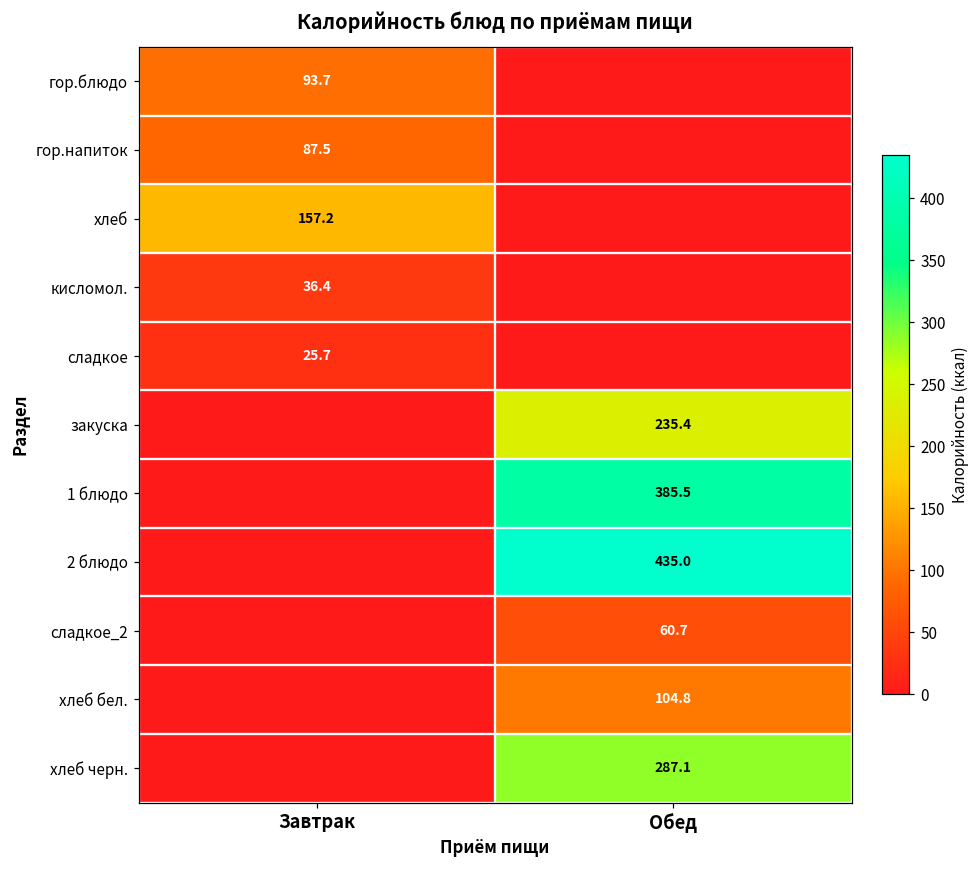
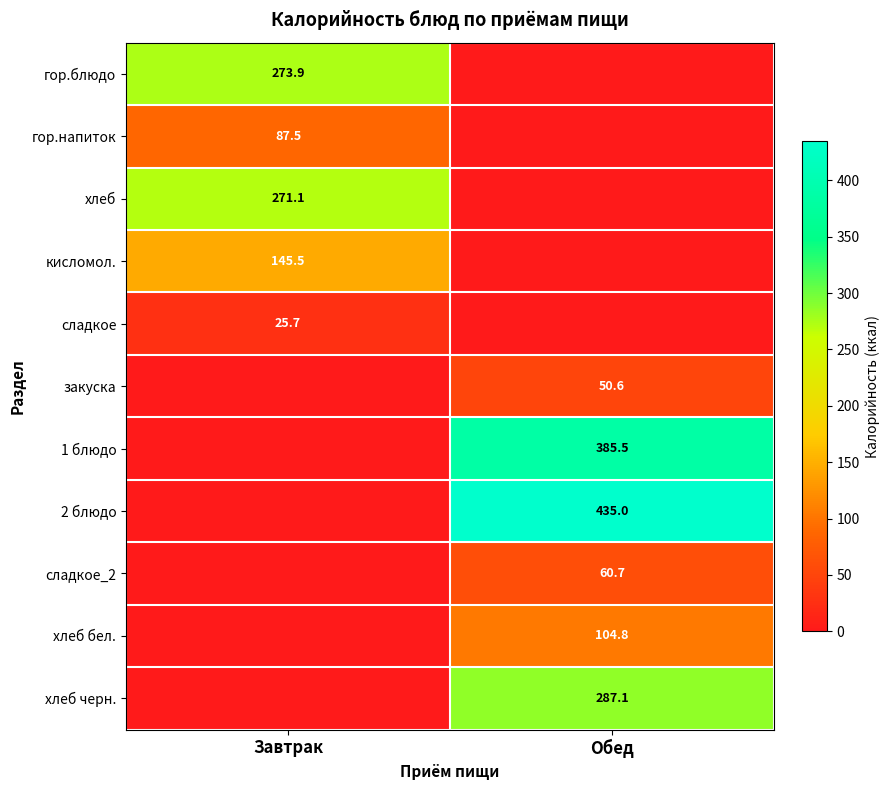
  {
    "гор.блюдо": {
-     "Завтрак": 93.7
+     "Завтрак": 273.9
    },
    "гор.напиток": {
      "Завтрак": 87.5
    },
    "хлеб": {
-     "Завтрак": 157.2
+     "Завтрак": 271.1
    },
    "кисломол.": {
-     "Завтрак": 36.4
+     "Завтрак": 145.5
    },
    "сладкое": {
      "Завтрак": 25.7
    },
    "закуска": {
-     "Обед": 235.4
+     "Обед": 50.6
    },
    "1 блюдо": {
      "Обед": 385.5
    },
    "2 блюдо": {
      "Обед": 435.0
    },
    "сладкое_2": {
      "Обед": 60.7
    },
    "хлеб бел.": {
      "Обед": 104.8
    },
    "хлеб черн.": {
      "Обед": 287.1
    }
  }
